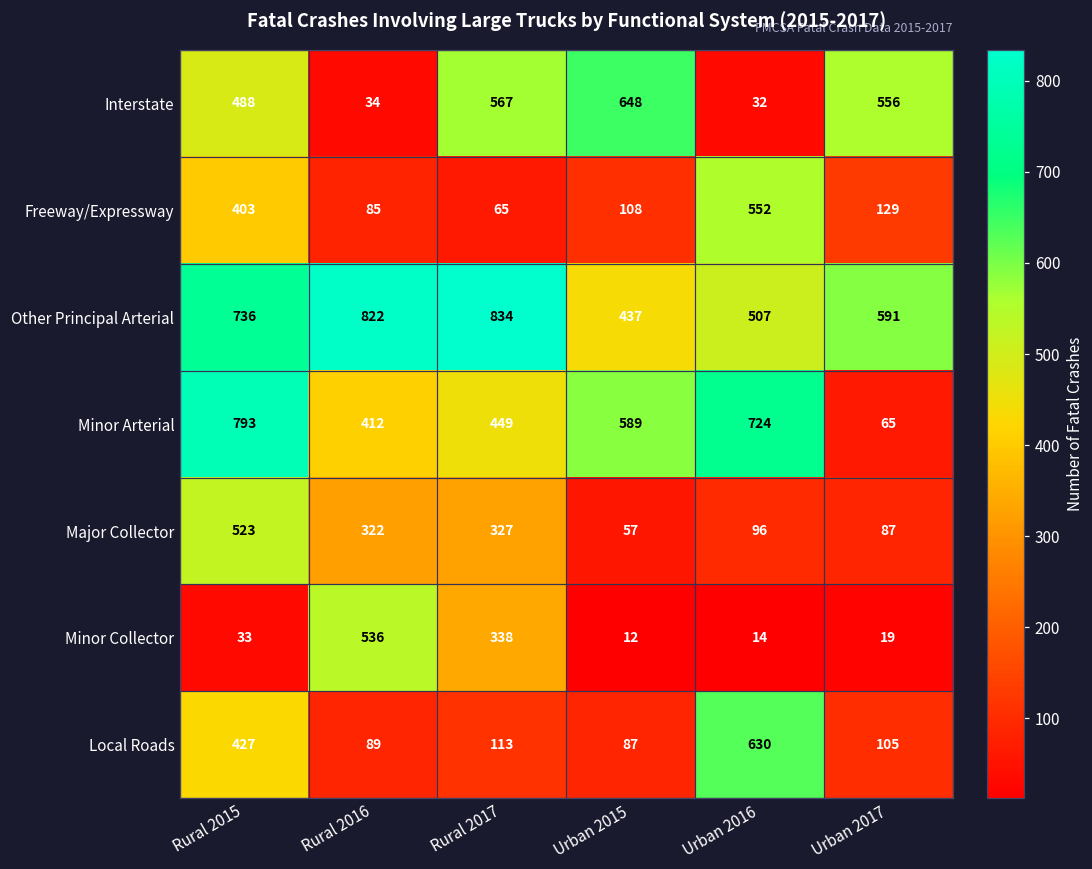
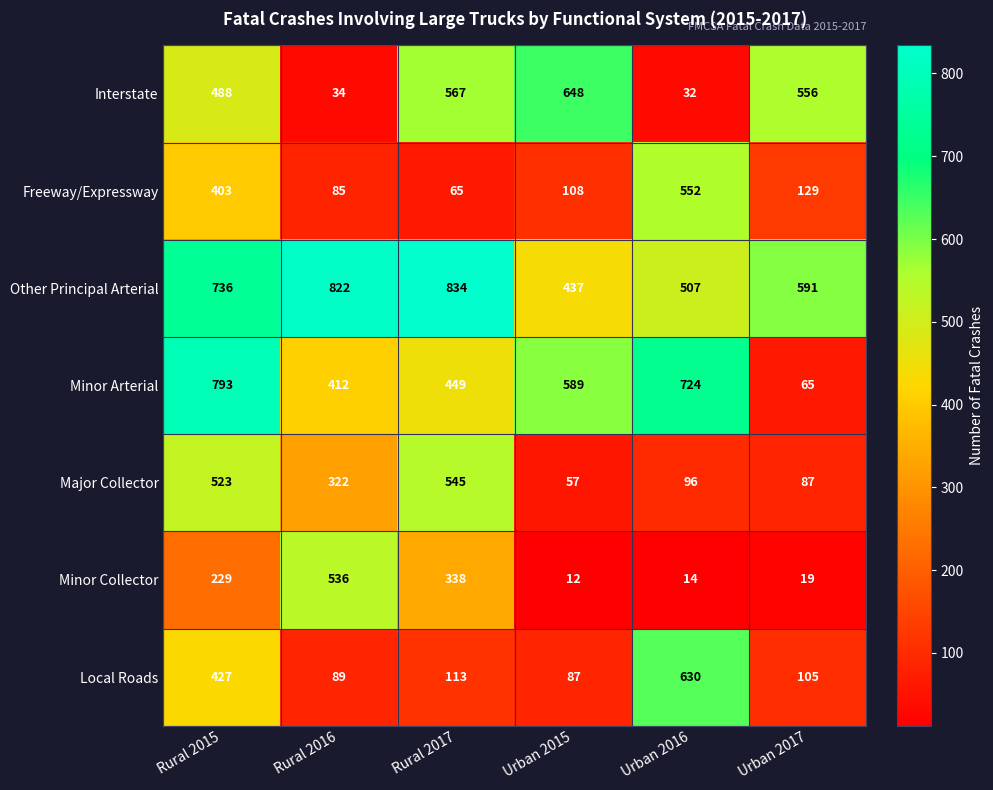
  {
    "Interstate": {
      "Rural 2015": 488,
      "Rural 2016": 34,
      "Rural 2017": 567,
      "Urban 2015": 648,
      "Urban 2016": 32,
      "Urban 2017": 556
    },
    "Freeway/Expressway": {
      "Rural 2015": 403,
      "Rural 2016": 85,
      "Rural 2017": 65,
      "Urban 2015": 108,
      "Urban 2016": 552,
      "Urban 2017": 129
    },
    "Other Principal Arterial": {
      "Rural 2015": 736,
      "Rural 2016": 822,
      "Rural 2017": 834,
      "Urban 2015": 437,
      "Urban 2016": 507,
      "Urban 2017": 591
    },
    "Minor Arterial": {
      "Rural 2015": 793,
      "Rural 2016": 412,
      "Rural 2017": 449,
      "Urban 2015": 589,
      "Urban 2016": 724,
      "Urban 2017": 65
    },
    "Major Collector": {
      "Rural 2015": 523,
      "Rural 2016": 322,
-     "Rural 2017": 327,
+     "Rural 2017": 545,
      "Urban 2015": 57,
      "Urban 2016": 96,
      "Urban 2017": 87
    },
    "Minor Collector": {
-     "Rural 2015": 33,
+     "Rural 2015": 229,
      "Rural 2016": 536,
      "Rural 2017": 338,
      "Urban 2015": 12,
      "Urban 2016": 14,
      "Urban 2017": 19
    },
    "Local Roads": {
      "Rural 2015": 427,
      "Rural 2016": 89,
      "Rural 2017": 113,
      "Urban 2015": 87,
      "Urban 2016": 630,
      "Urban 2017": 105
    }
  }
